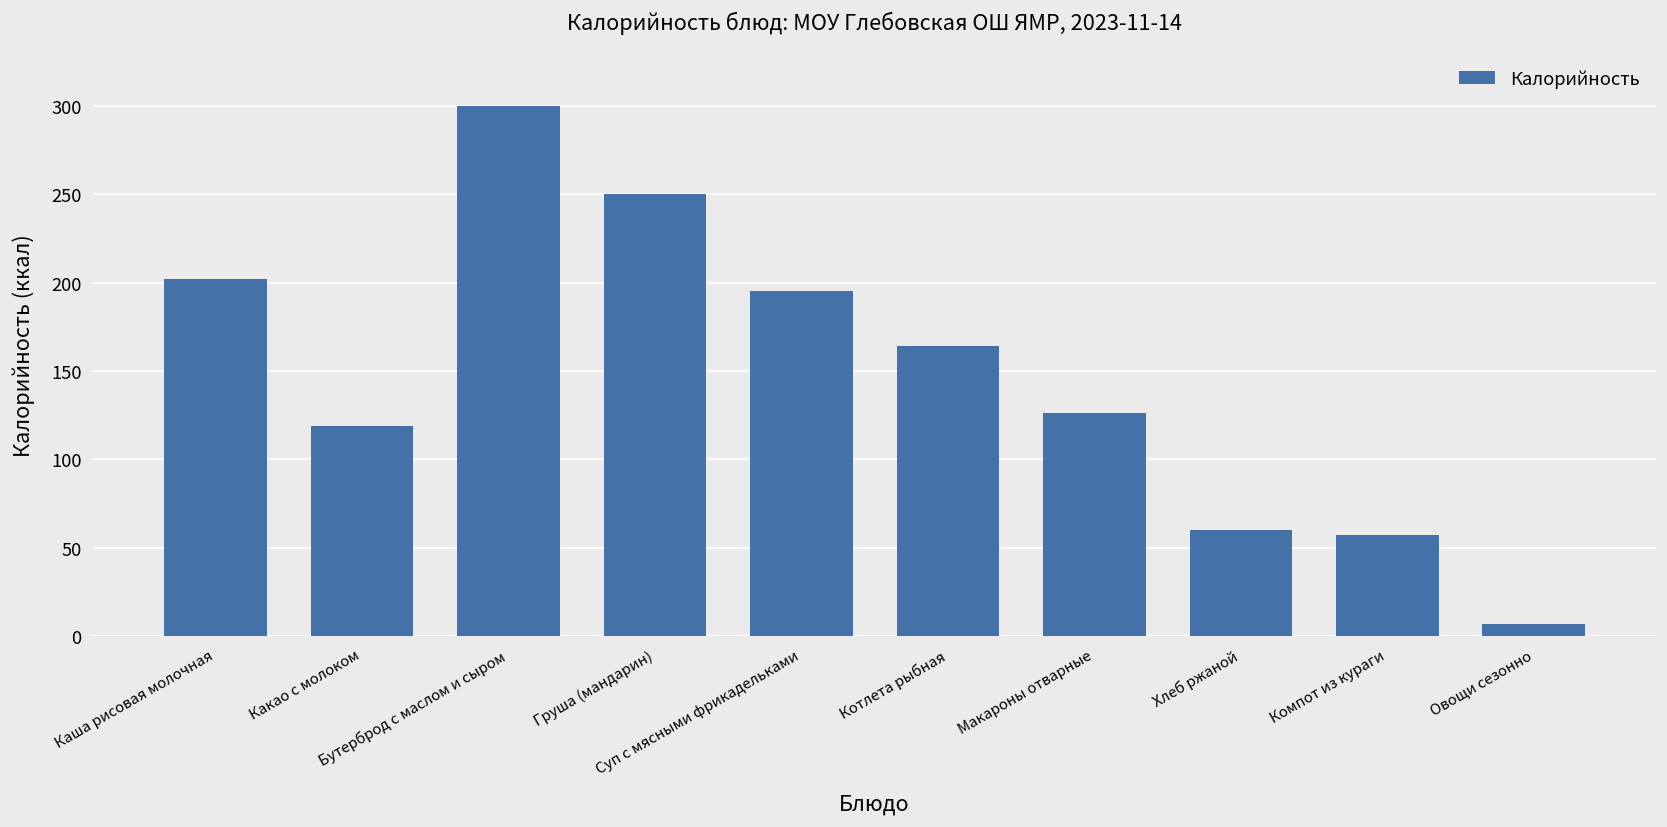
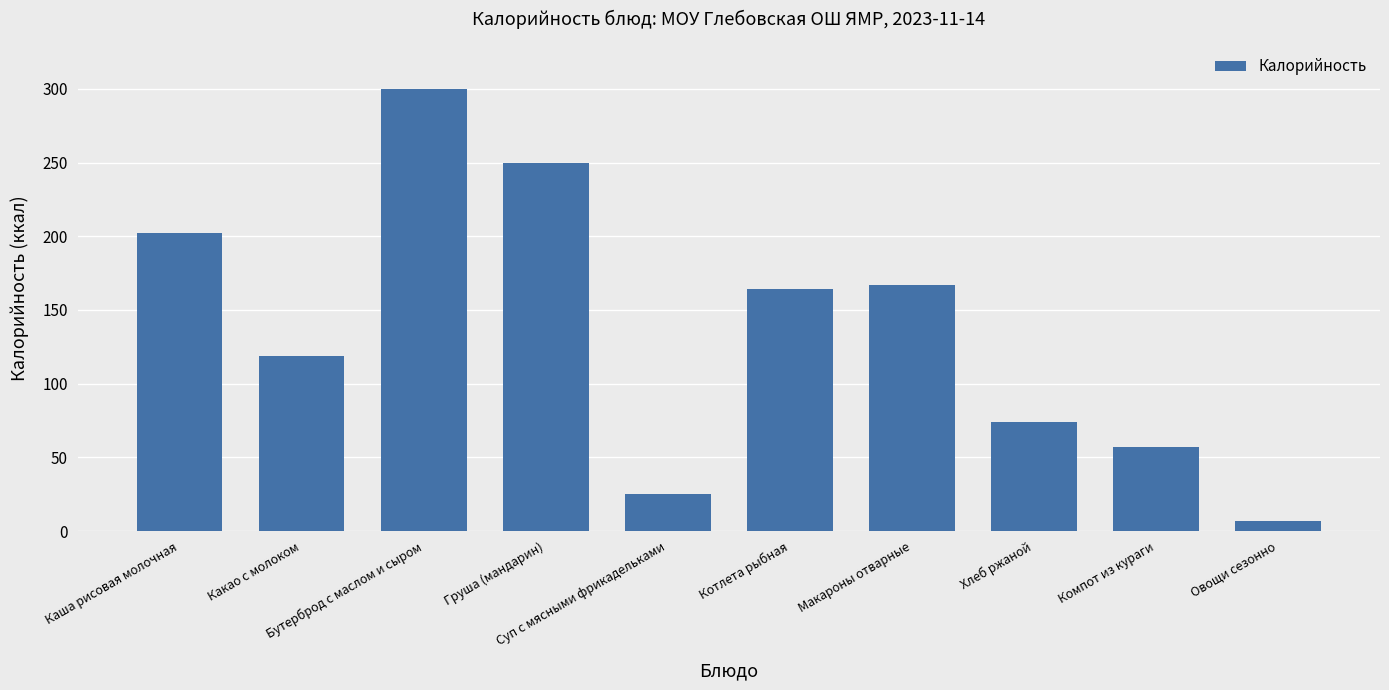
  {
    "Каша рисовая молочная": 202,
    "Какао с молоком": 119,
    "Бутерброд с маслом и сыром": 300,
    "Груша (мандарин)": 250,
-   "Суп с мясными фрикадельками": 195,
+   "Суп с мясными фрикадельками": 25,
    "Котлета рыбная": 164,
-   "Макароны отварные": 126,
-   "Хлеб ржаной": 60,
+   "Макароны отварные": 167,
+   "Хлеб ржаной": 74,
    "Компот из кураги": 57,
    "Овощи сезонно": 7
  }
